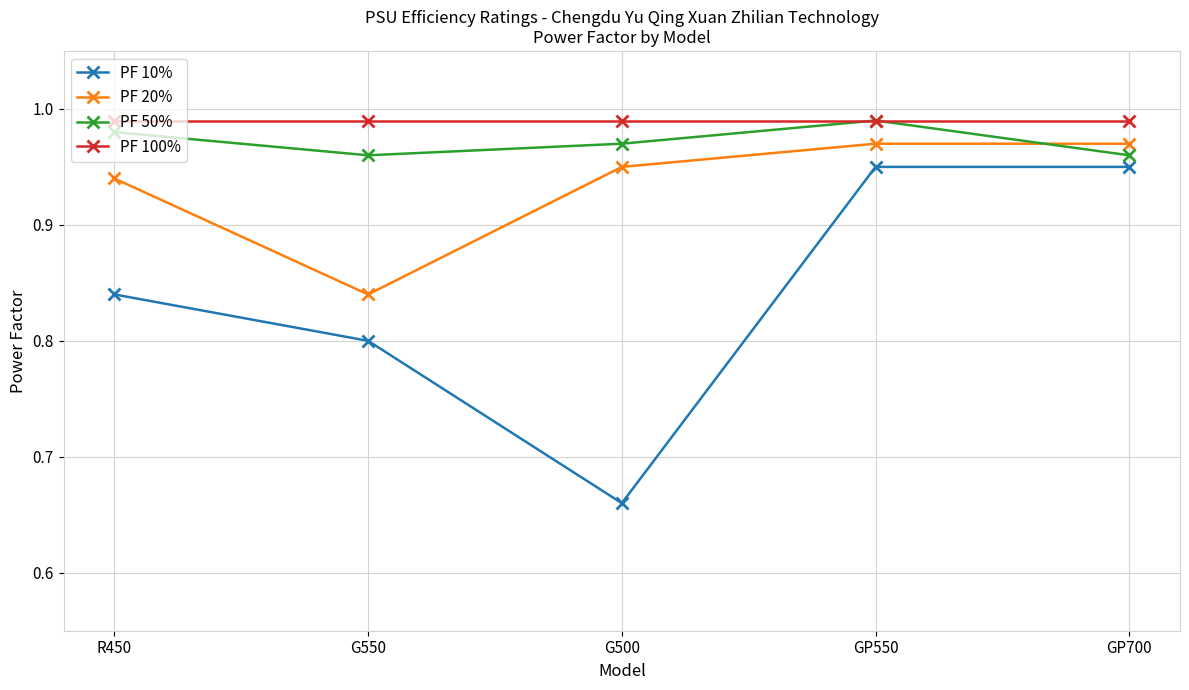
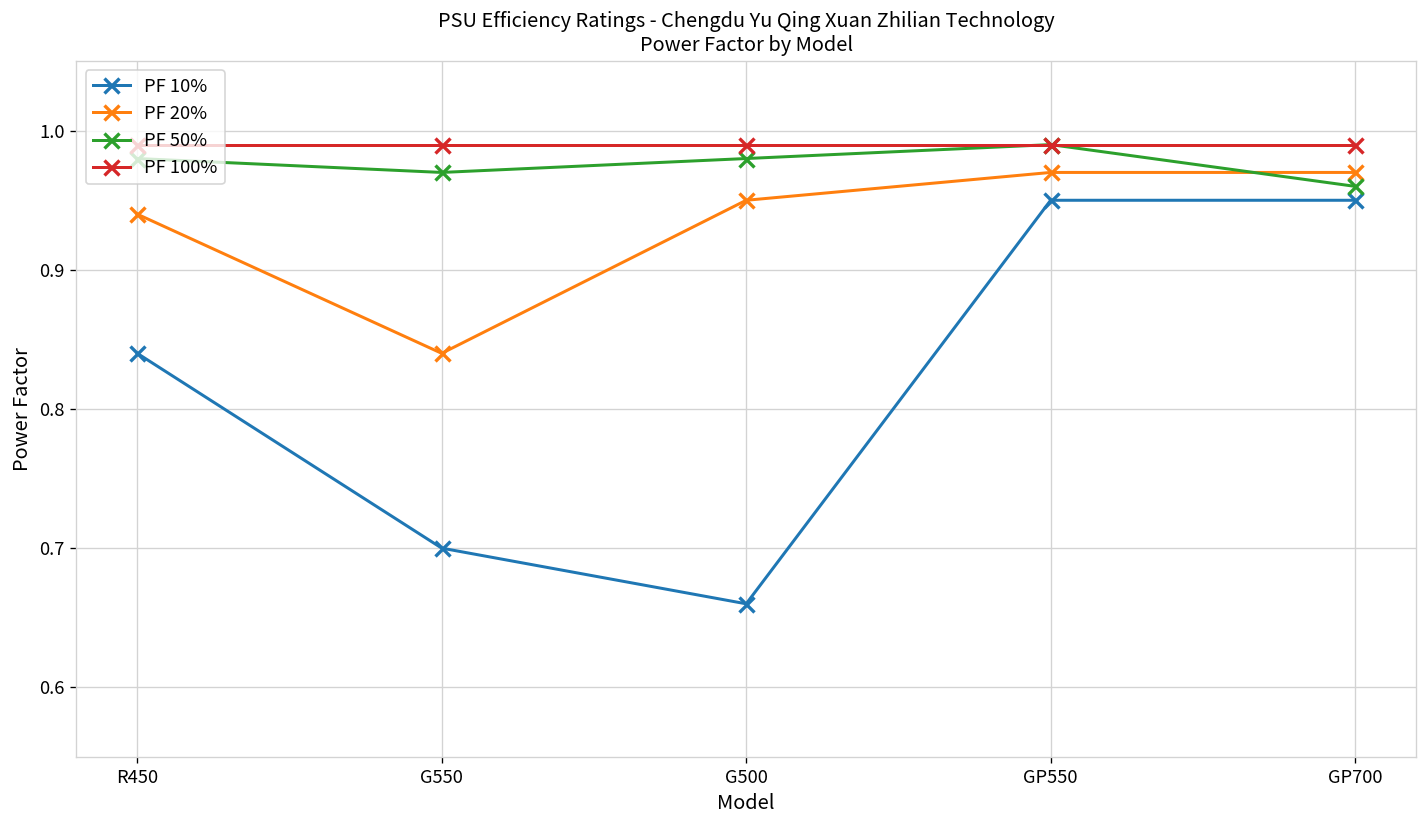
  {
    "PF 10%": {
      "R450": 0.840,
-     "G550": 0.8,
+     "G550": 0.7,
      "G500": 0.660,
      "GP550": 0.950,
      "GP700": 0.950
    },
    "PF 20%": {
      "R450": 0.94,
      "G550": 0.84,
      "G500": 0.95,
      "GP550": 0.97,
      "GP700": 0.97
    },
    "PF 50%": {
-     "G550": 0.96,
-     "G500": 0.97,
+     "G550": 0.97,
+     "G500": 0.98,
      "GP700": 0.96
    },
    "PF 100%": {
      "G550": 0.99,
      "G500": 0.99,
      "GP700": 0.99
    }
  }
